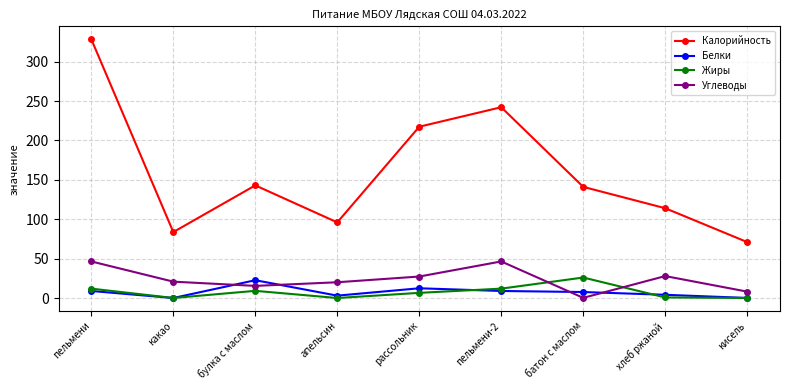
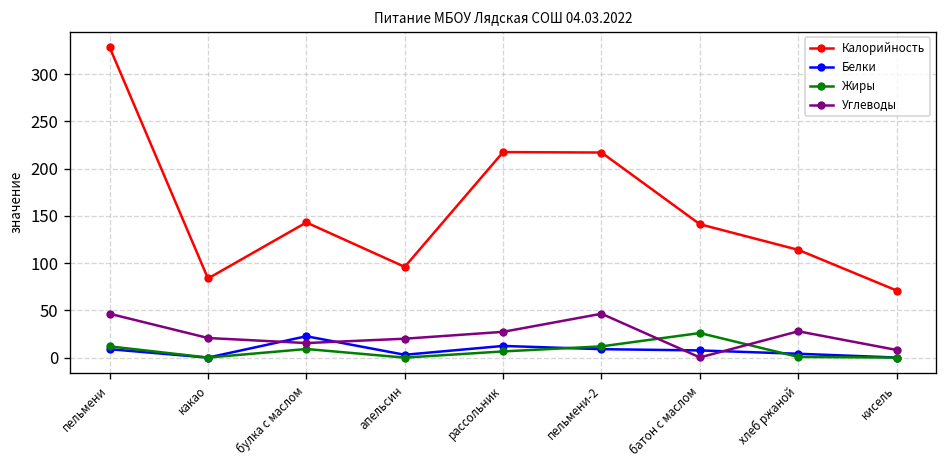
  {
    "Калорийность": {
      "пельмени": 330,
      "какао": 80,
      "булка с маслом": 140,
      "апельсин": 100,
      "рассольник": 220,
-     "пельмени-2": 240,
+     "пельмени-2": 220,
      "батон с маслом": 140,
      "хлеб ржаной": 110,
      "кисель": 70
    },
    "Белки": {
      "булка с маслом": 20,
      "рассольник": 10,
      "батон с маслом": 10,
      "хлеб ржаной": 0
    },
    "Жиры": {
      "булка с маслом": 10,
      "рассольник": 10,
      "батон с маслом": 30,
      "хлеб ржаной": 0
    },
    "Углеводы": {
      "пельмени": 50,
      "какао": 20,
      "булка с маслом": 20,
      "апельсин": 20,
      "рассольник": 30,
      "пельмени-2": 50,
      "батон с маслом": 0,
      "хлеб ржаной": 30,
      "кисель": 10
    }
  }
